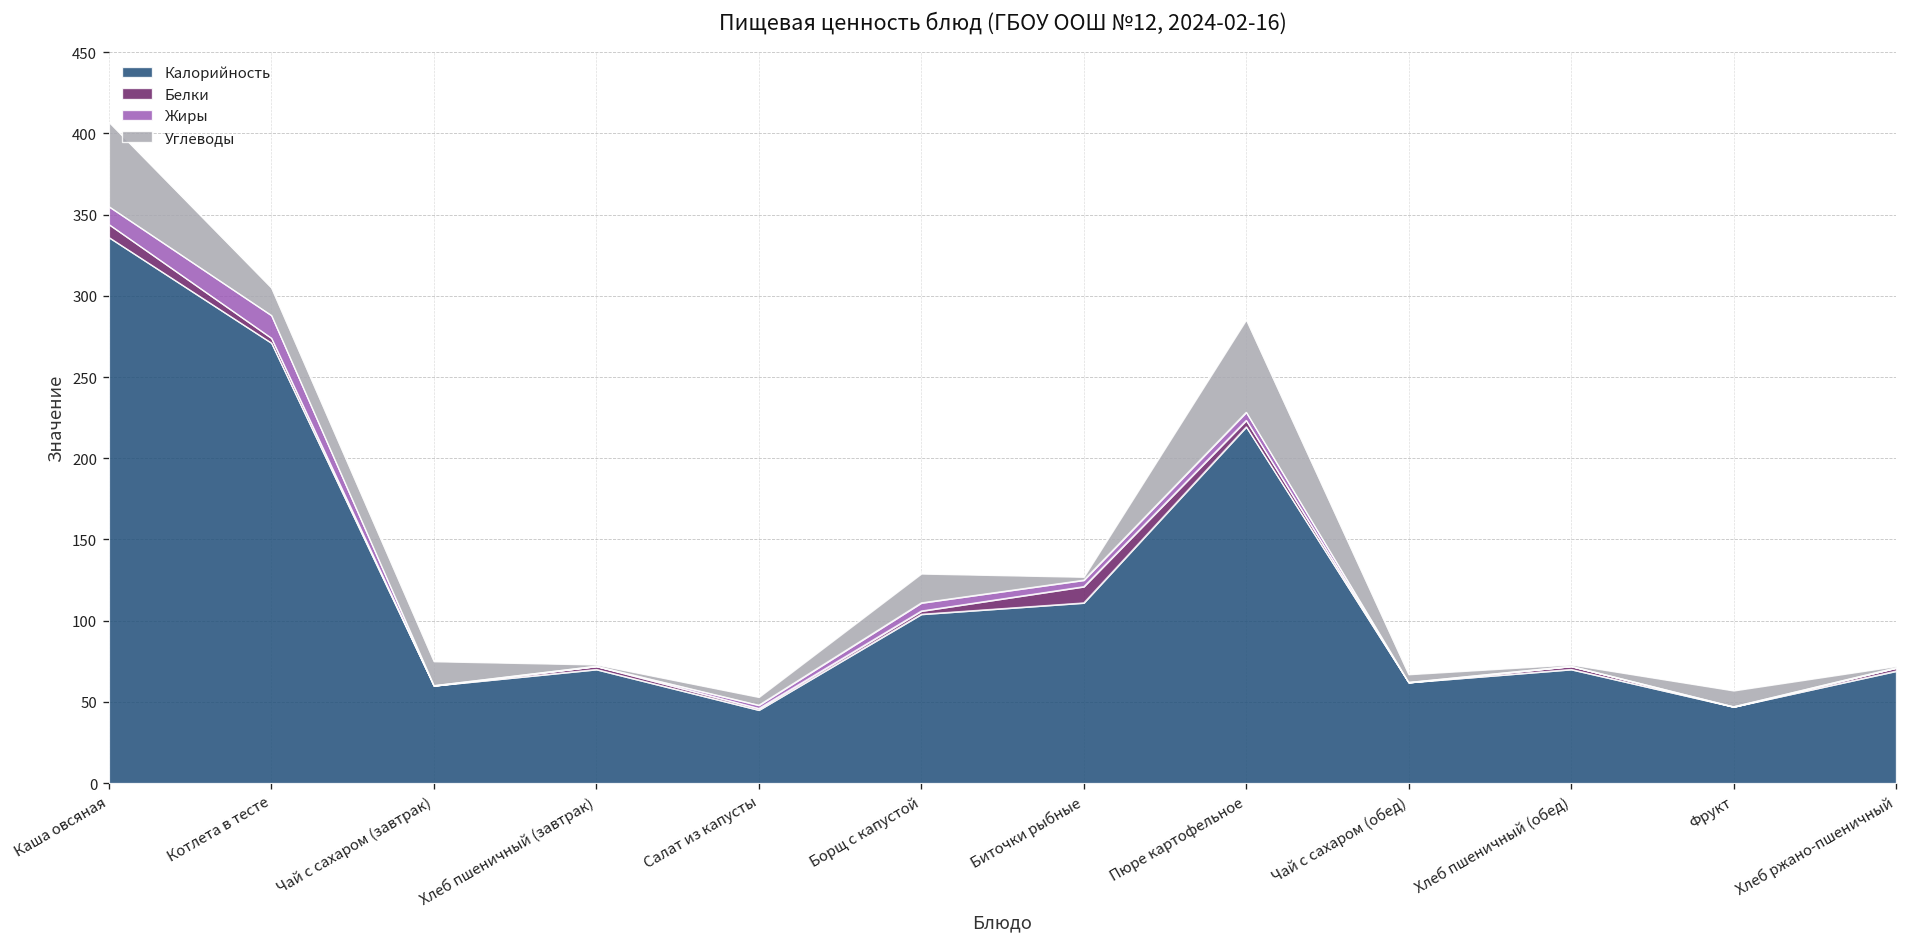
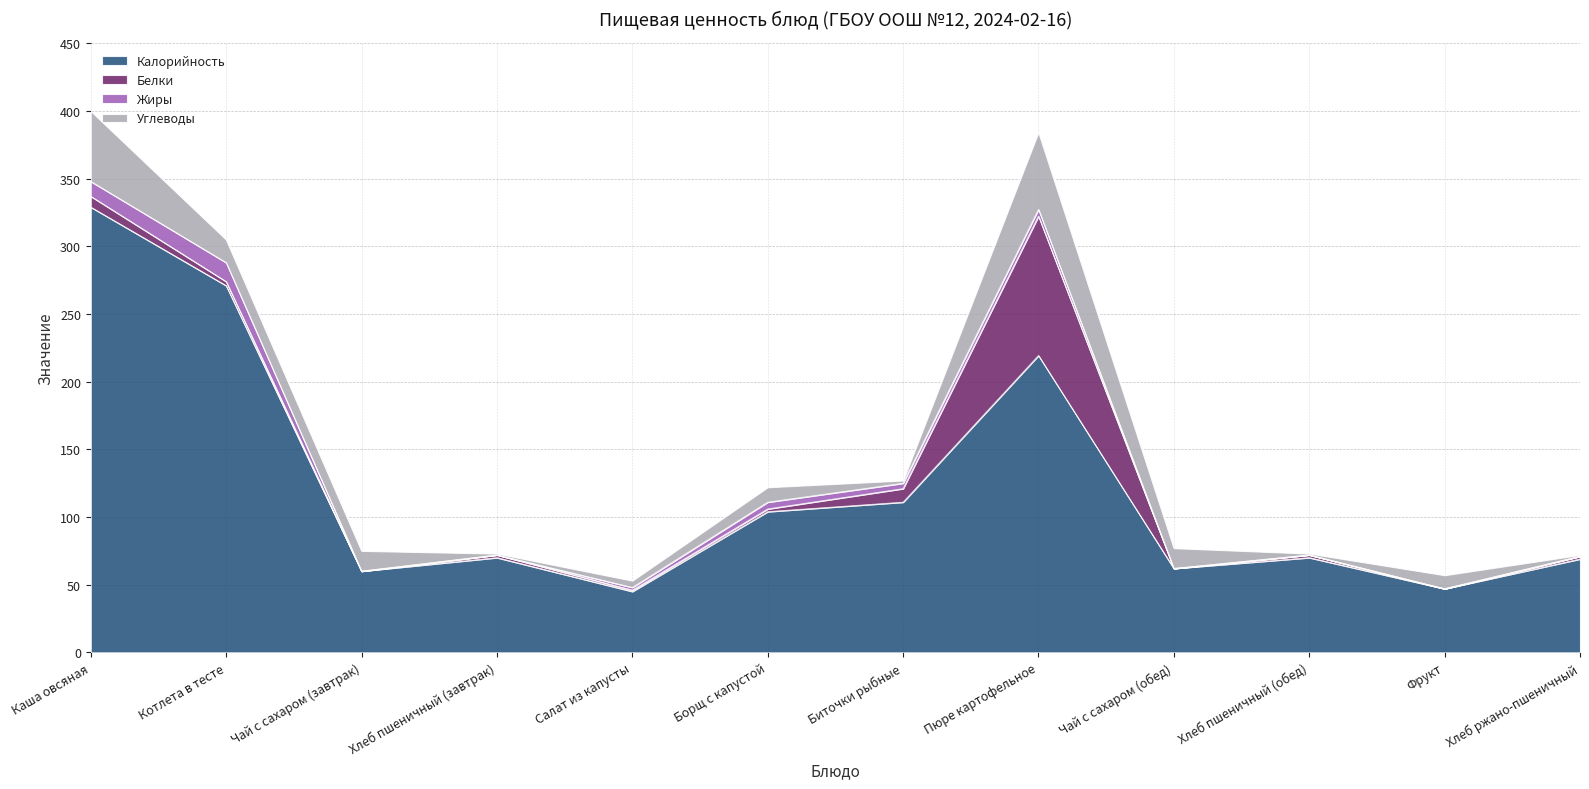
  {
    "Калорийность": {
-     "Каша овсяная": 336,
+     "Каша овсяная": 329,
      "Котлета в тесте": 271,
      "Хлеб пшеничный (завтрак)": 70,
      "Борщ с капустой": 104,
      "Биточки рыбные": 111,
      "Пюре картофельное": 219,
      "Хлеб пшеничный (обед)": 70,
      "Хлеб ржано-пшеничный": 69
    },
    "Белки": {
      "Каша овсяная": 8,
      "Котлета в тесте": 3,
      "Борщ с капустой": 2,
      "Биточки рыбные": 10,
-     "Пюре картофельное": 4
+     "Пюре картофельное": 103
    },
    "Жиры": {
      "Каша овсяная": 11,
      "Котлета в тесте": 14,
      "Салат из капусты": 2,
      "Борщ с капустой": 5,
      "Биточки рыбные": 4,
      "Пюре картофельное": 5
    },
    "Углеводы": {
      "Каша овсяная": 52,
      "Котлета в тесте": 17,
      "Чай с сахаром (завтрак)": 15,
      "Салат из капусты": 5,
-     "Борщ с капустой": 18,
+     "Борщ с капустой": 11,
      "Биточки рыбные": 2,
      "Пюре картофельное": 57,
-     "Чай с сахаром (обед)": 5,
+     "Чай с сахаром (обед)": 15,
      "Фрукт": 10
    }
  }
